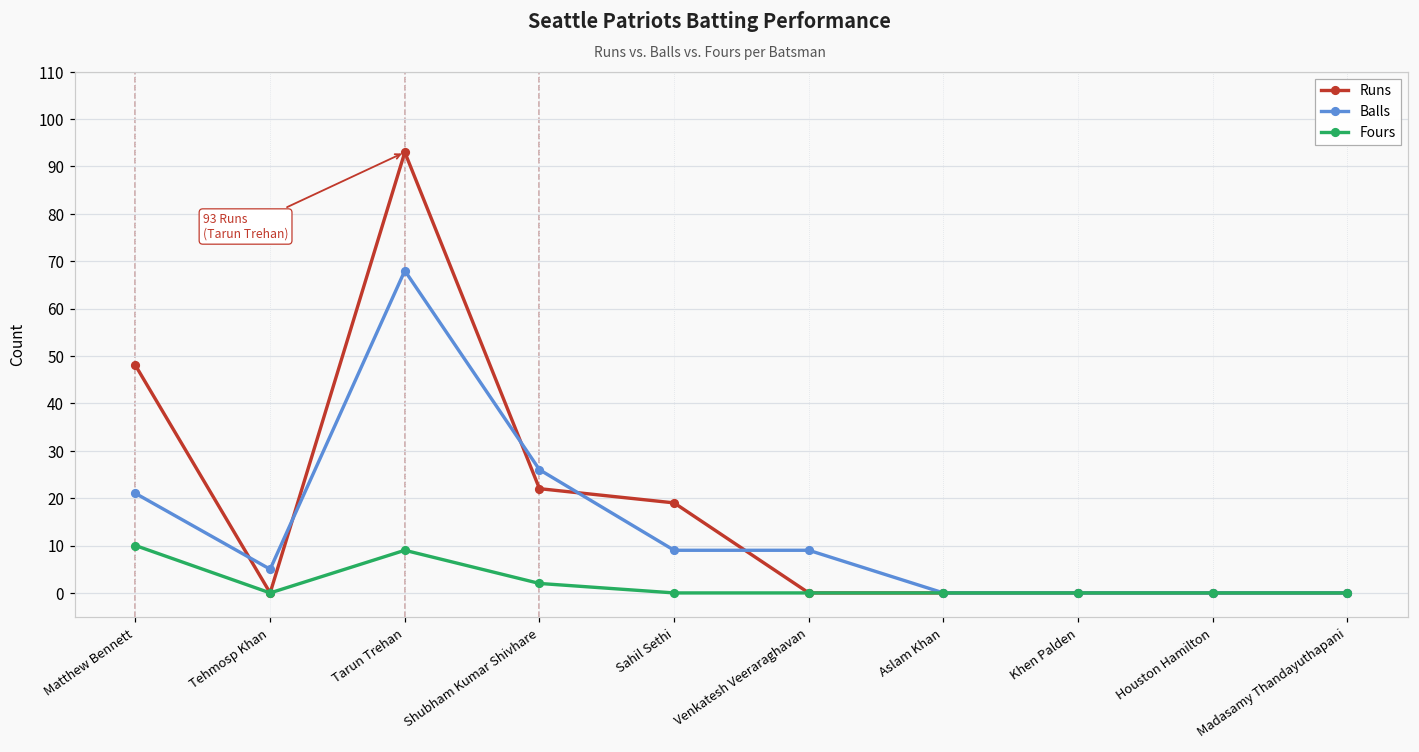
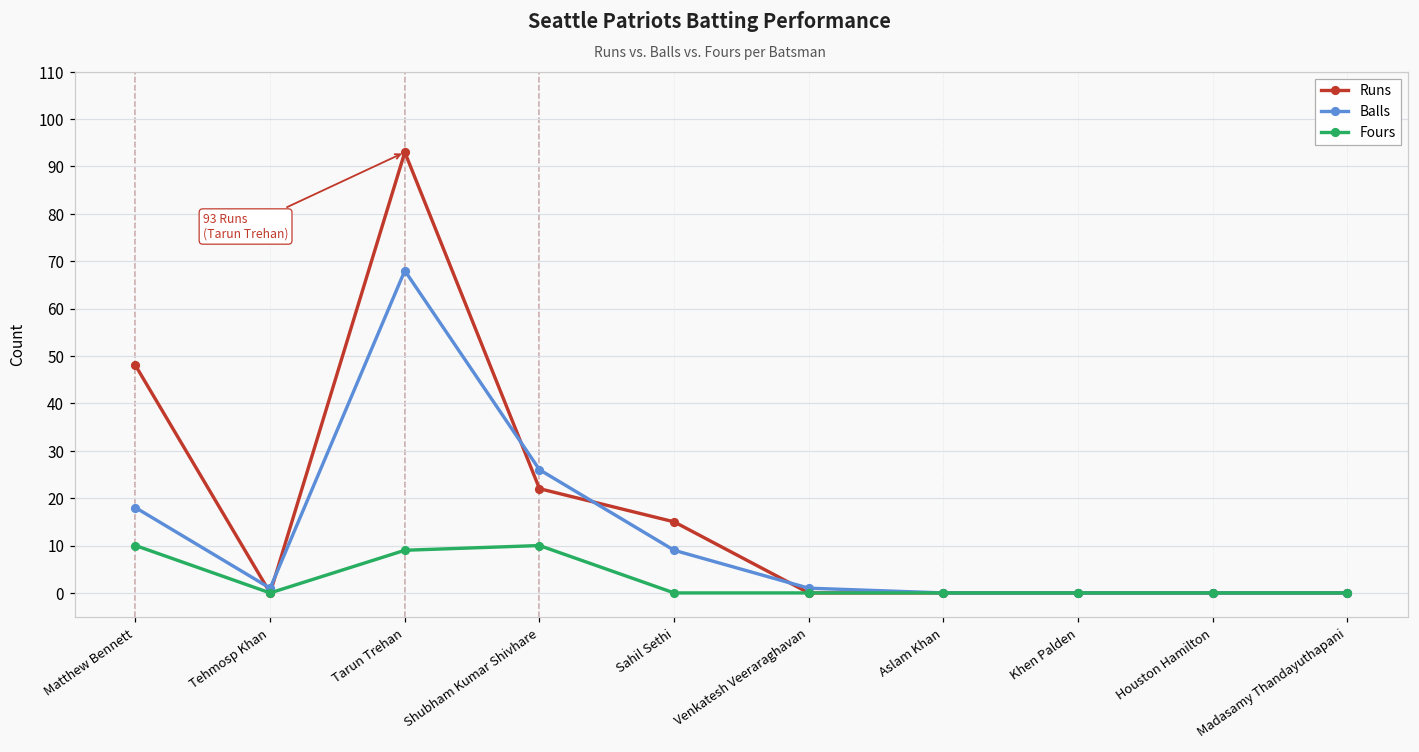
  {
    "Runs": {
      "Matthew Bennett": 48,
      "Shubham Kumar Shivhare": 22,
-     "Sahil Sethi": 19
+     "Sahil Sethi": 15
    },
    "Balls": {
-     "Matthew Bennett": 21,
-     "Tehmosp Khan": 5,
+     "Matthew Bennett": 18,
+     "Tehmosp Khan": 1,
      "Tarun Trehan": 68,
      "Shubham Kumar Shivhare": 26,
      "Sahil Sethi": 9,
-     "Venkatesh Veeraraghavan": 9
+     "Venkatesh Veeraraghavan": 1
    },
    "Fours": {
      "Matthew Bennett": 10,
      "Tarun Trehan": 9,
-     "Shubham Kumar Shivhare": 2,
+     "Shubham Kumar Shivhare": 10,
      "Sahil Sethi": 0
    }
  }
